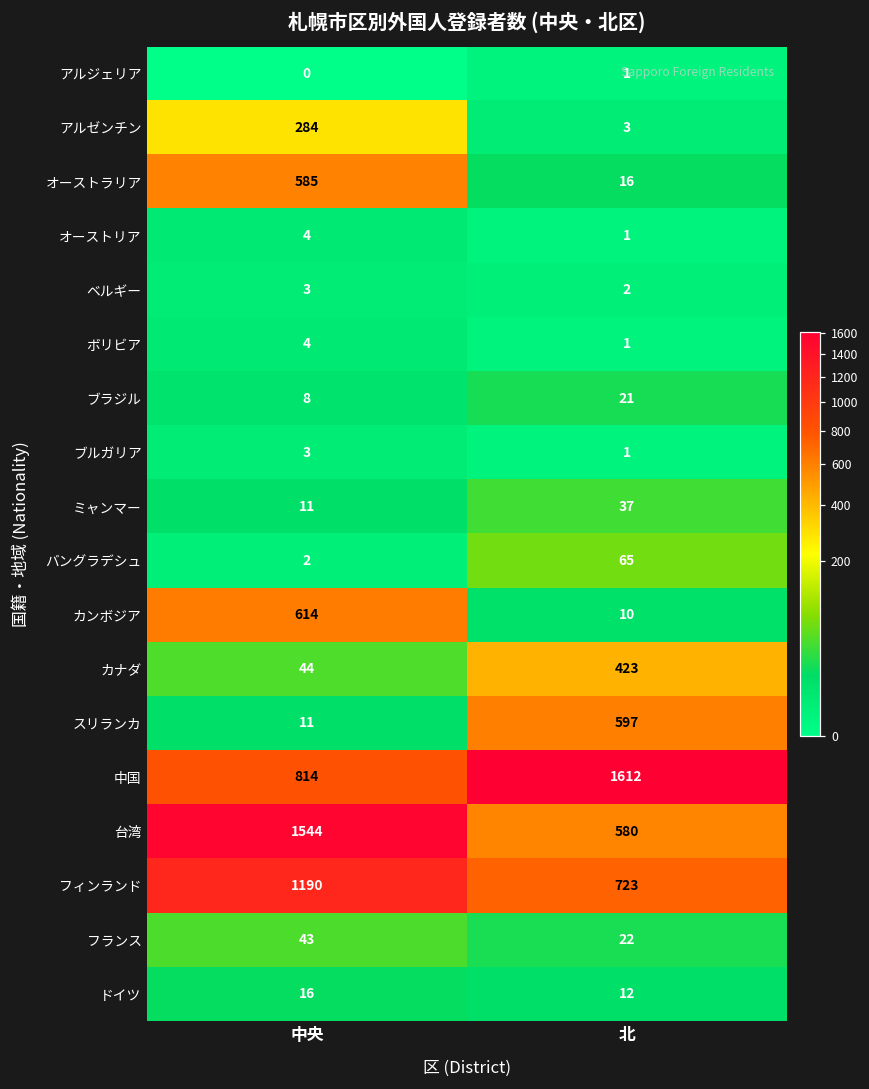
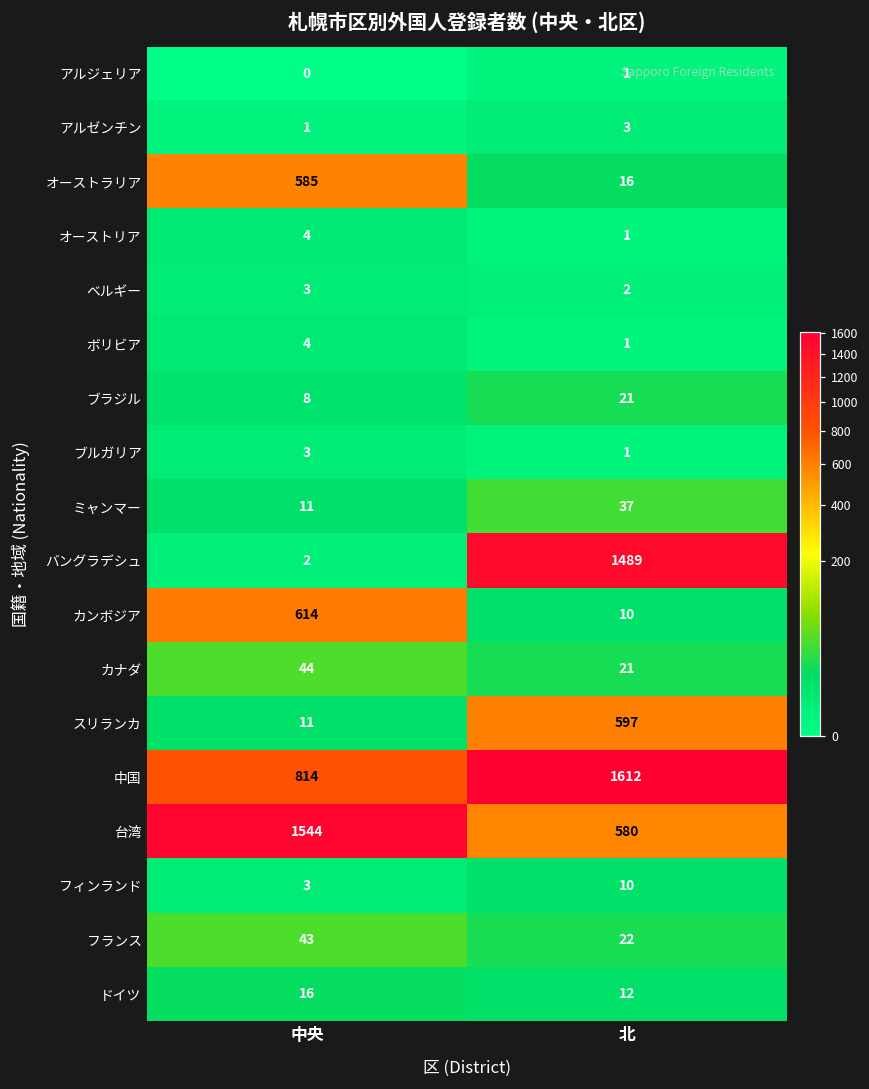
  {
    "アルジェリア": {
      "中央": 0
    },
    "アルゼンチン": {
-     "中央": 284,
+     "中央": 1,
      "北": 3
    },
    "オーストラリア": {
      "中央": 585,
      "北": 16
    },
    "オーストリア": {
      "中央": 4,
      "北": 1
    },
    "ベルギー": {
      "中央": 3,
      "北": 2
    },
    "ボリビア": {
      "中央": 4,
      "北": 1
    },
    "ブラジル": {
      "中央": 8,
      "北": 21
    },
    "ブルガリア": {
      "中央": 3,
      "北": 1
    },
    "ミャンマー": {
      "中央": 11,
      "北": 37
    },
    "バングラデシュ": {
      "中央": 2,
-     "北": 65
+     "北": 1489
    },
    "カンボジア": {
      "中央": 614,
      "北": 10
    },
    "カナダ": {
      "中央": 44,
-     "北": 423
+     "北": 21
    },
    "スリランカ": {
      "中央": 11,
      "北": 597
    },
    "中国": {
      "中央": 814,
      "北": 1612
    },
    "台湾": {
      "中央": 1544,
      "北": 580
    },
    "フィンランド": {
-     "中央": 1190,
-     "北": 723
+     "中央": 3,
+     "北": 10
    },
    "フランス": {
      "中央": 43,
      "北": 22
    },
    "ドイツ": {
      "中央": 16,
      "北": 12
    }
  }
